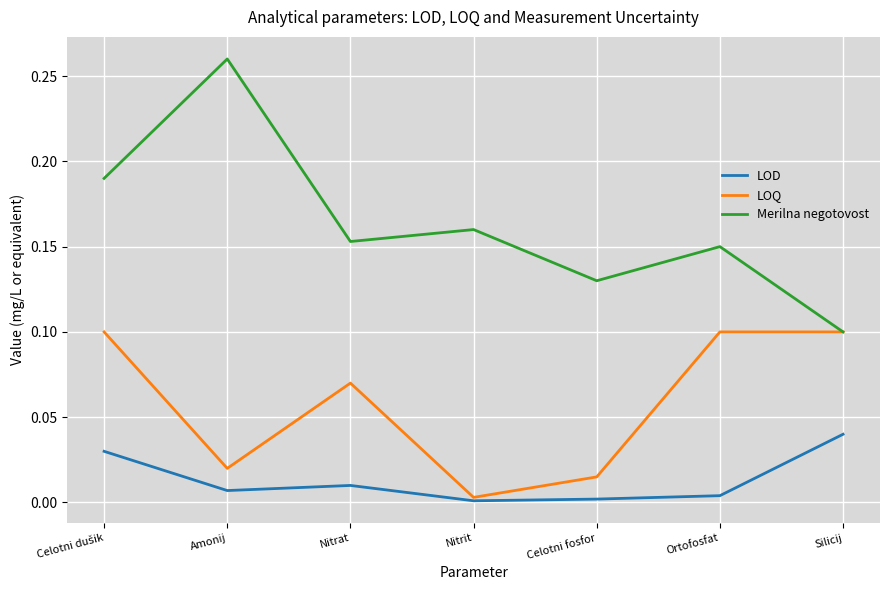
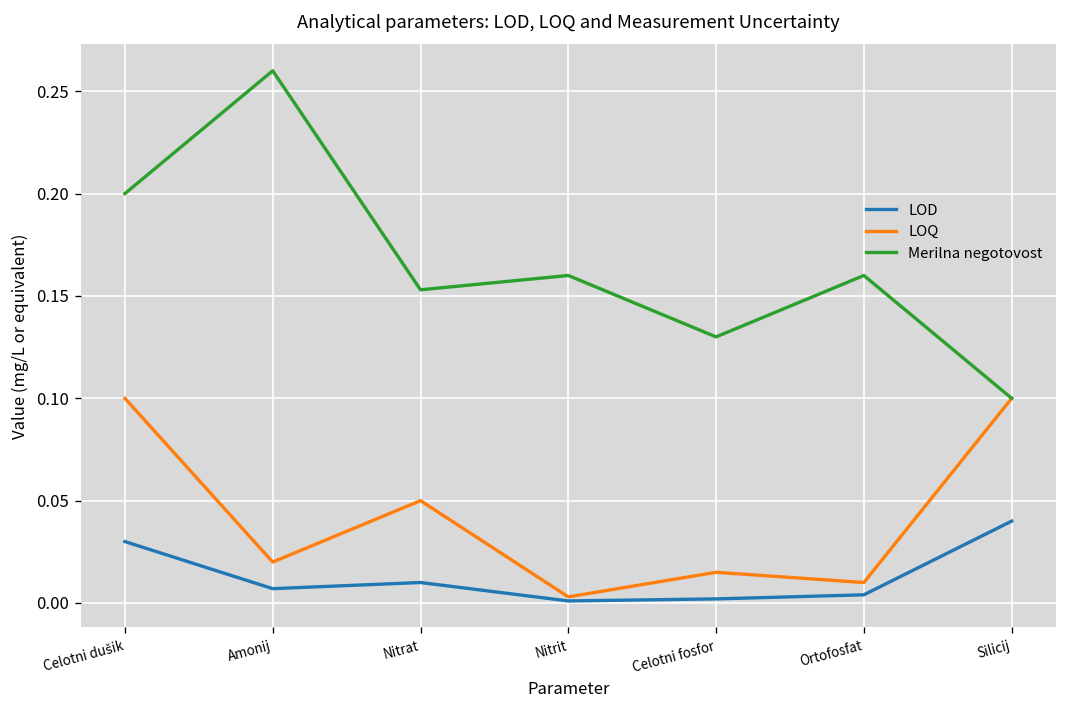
  {
    "LOD": {
      "Celotni dušik": 0.03,
      "Amonij": 0.007,
      "Nitrat": 0.01,
      "Nitrit": 0.00,
      "Celotni fosfor": 0.002,
      "Ortofosfat": 0.004,
      "Silicij": 0.04
    },
    "LOQ": {
      "Celotni dušik": 0.10,
      "Amonij": 0.02,
-     "Nitrat": 0.07,
+     "Nitrat": 0.05,
      "Nitrit": 0.003,
      "Celotni fosfor": 0.015,
-     "Ortofosfat": 0.10
+     "Ortofosfat": 0.01
    },
    "Merilna negotovost": {
-     "Celotni dušik": 0.19,
+     "Celotni dušik": 0.20,
      "Amonij": 0.26,
      "Nitrat": 0.153,
      "Nitrit": 0.16,
      "Celotni fosfor": 0.13,
-     "Ortofosfat": 0.15
+     "Ortofosfat": 0.16
    }
  }
